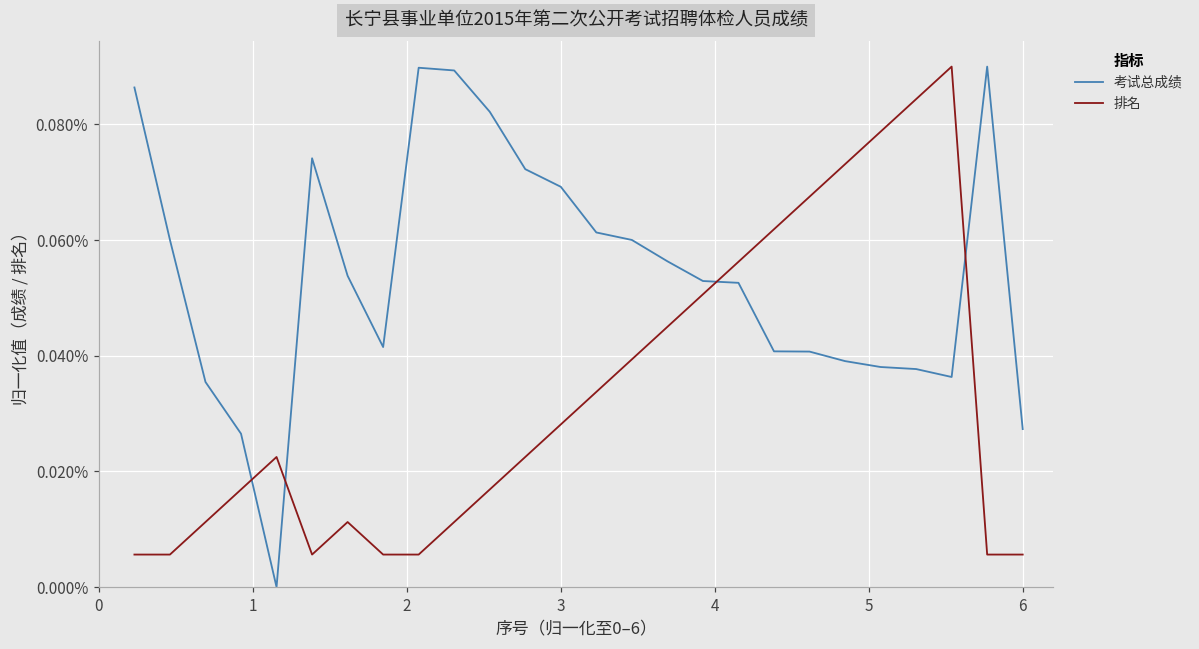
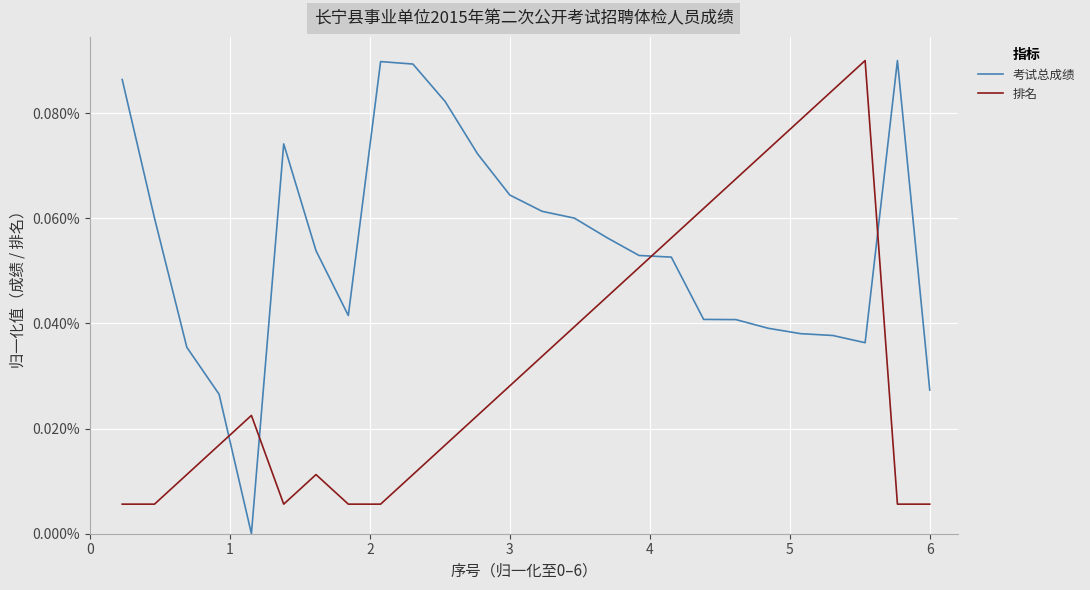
  {
    "考试总成绩": {
-     "3": "0.069%",
+     "3": "0.064%",
      "6": "0.027%"
    },
    "排名": {
      "3": "0.028%",
      "6": "0.006%"
    }
  }
